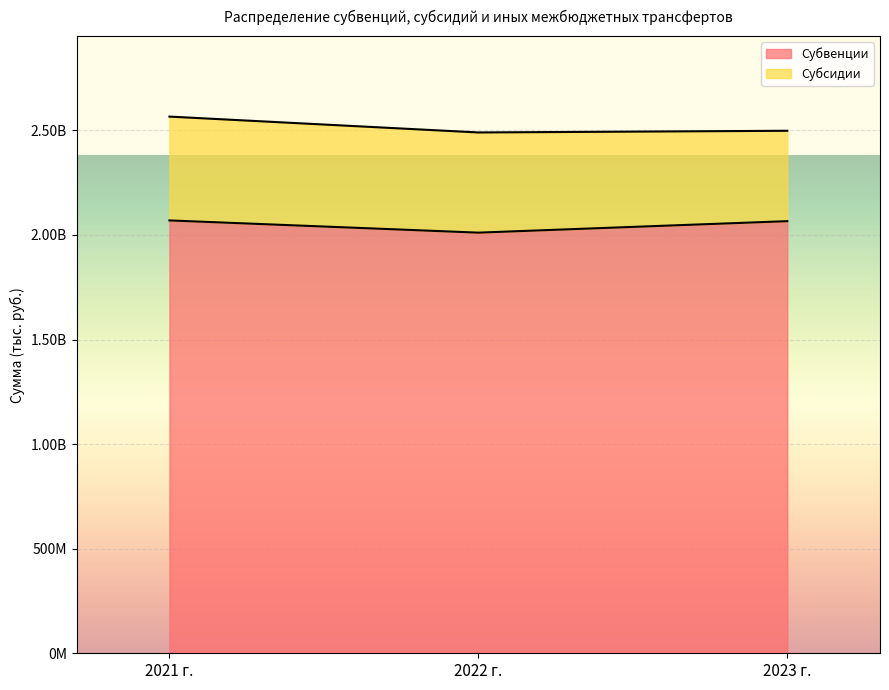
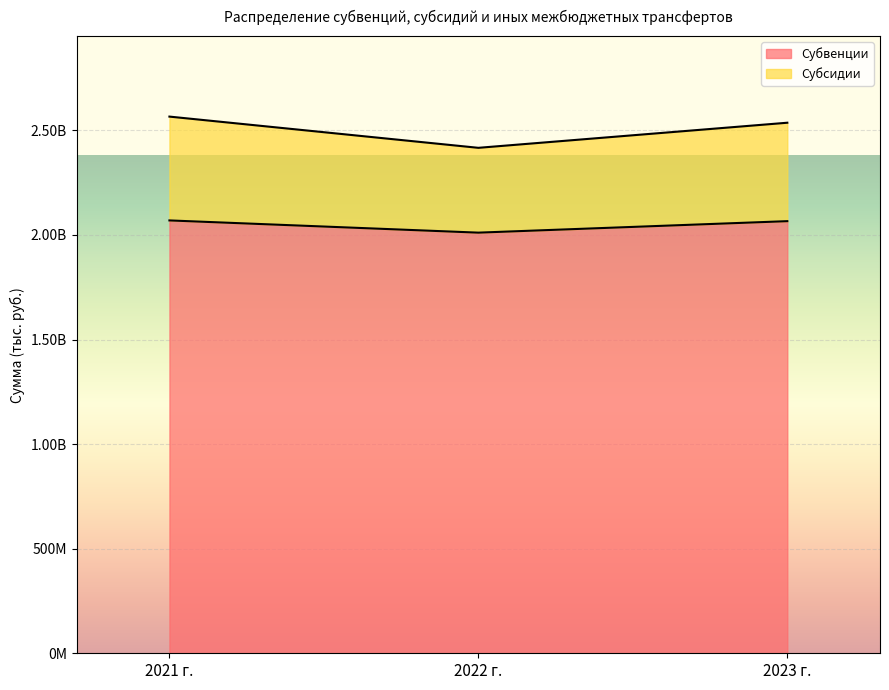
  {
    "Субвенции": {
      "2021 г.": 2070000000,
      "2022 г.": 2010000000,
      "2023 г.": 2070000000
    },
    "Субсидии": {
      "2021 г.": 500000000,
-     "2022 г.": 480000000,
-     "2023 г.": 430000000
+     "2022 г.": 410000000,
+     "2023 г.": 470000000
    }
  }
